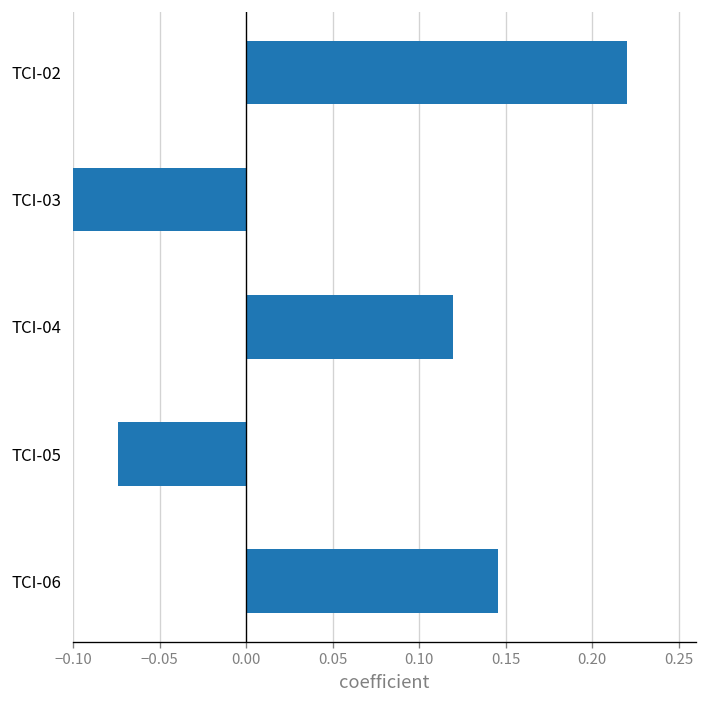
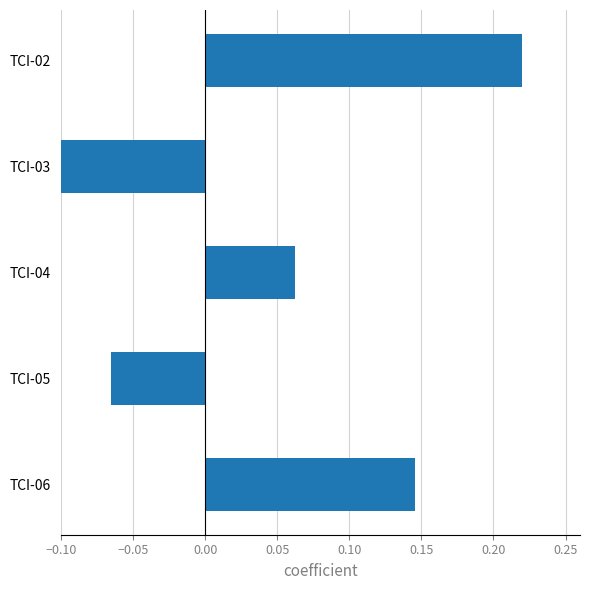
  {
    "TCI-02": 0.220,
-   "TCI-04": 0.119,
-   "TCI-05": -0.074,
+   "TCI-04": 0.062,
+   "TCI-05": -0.065,
    "TCI-06": 0.146
  }
